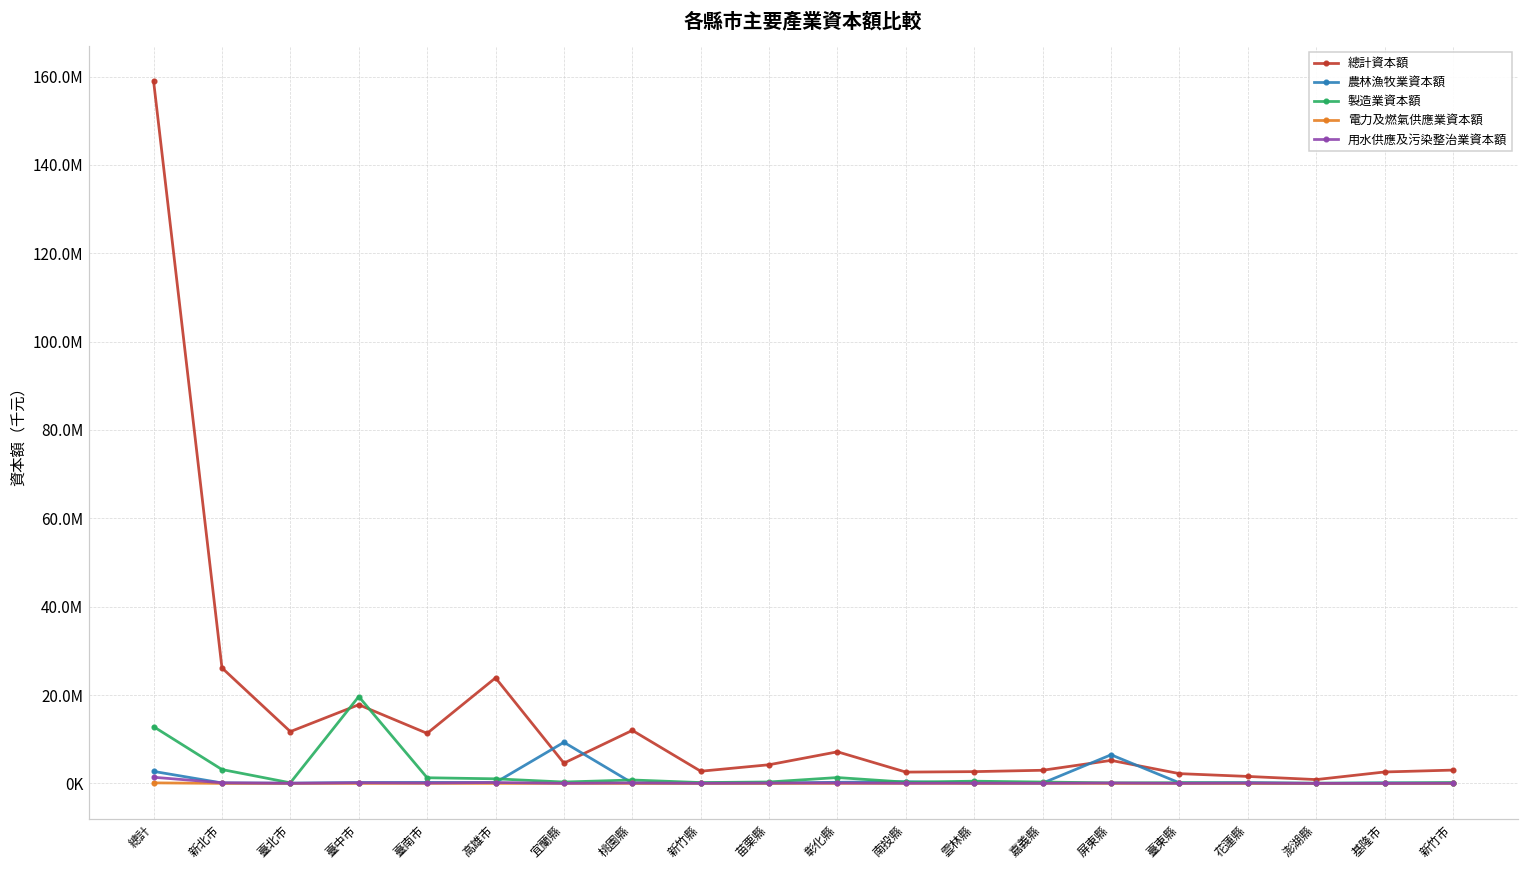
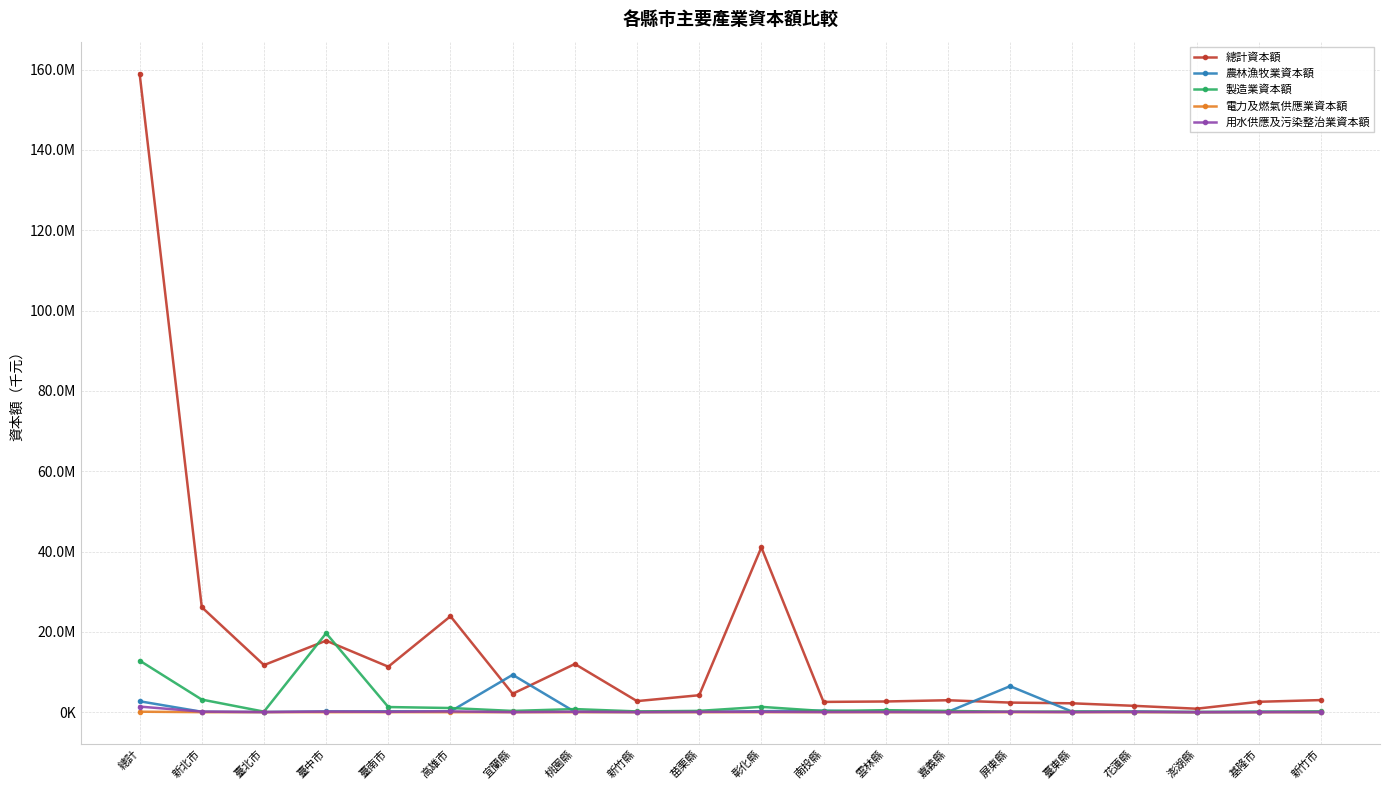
  {
    "總計資本額": {
      "總計": 159000000,
      "新北市": 26000000,
      "臺北市": 12000000,
      "臺中市": 18000000,
      "臺南市": 11000000,
      "高雄市": 24000000,
      "宜蘭縣": 5000000,
      "桃園縣": 12000000,
      "新竹縣": 3000000,
      "苗栗縣": 4000000,
-     "彰化縣": 7000000,
+     "彰化縣": 41000000,
      "南投縣": 3000000,
      "雲林縣": 3000000,
      "嘉義縣": 3000000,
-     "屏東縣": 5000000,
+     "屏東縣": 2000000,
      "臺東縣": 2000000,
      "花蓮縣": 2000000,
      "澎湖縣": 1000000,
      "基隆市": 3000000,
      "新竹市": 3000000
    },
    "農林漁牧業資本額": {
      "總計": 3000000,
      "宜蘭縣": 9000000,
      "屏東縣": 6000000
    },
    "製造業資本額": {
      "總計": 13000000,
      "新北市": 3000000,
      "臺中市": 20000000,
      "臺南市": 1000000,
      "高雄市": 1000000,
      "桃園縣": 1000000,
      "彰化縣": 1000000
    },
    "電力及燃氣供應業資本額": {
      "總計": 0
    },
    "用水供應及污染整治業資本額": {
      "總計": 1000000
    }
  }
